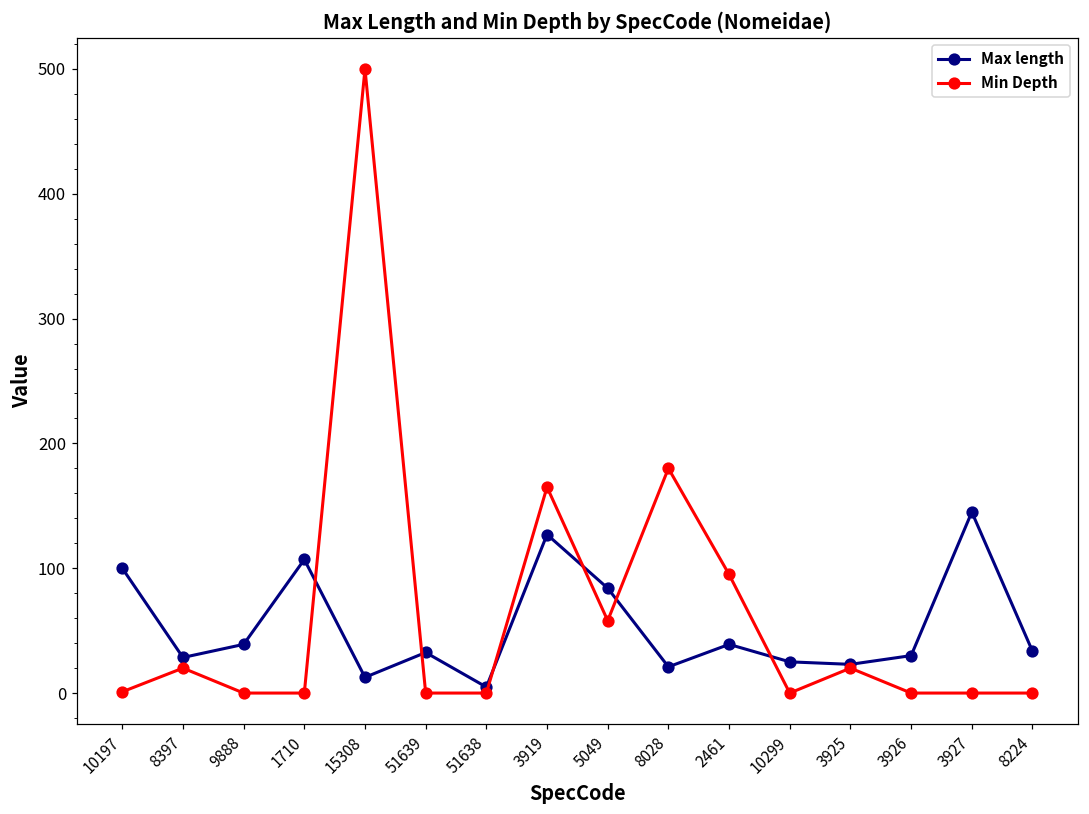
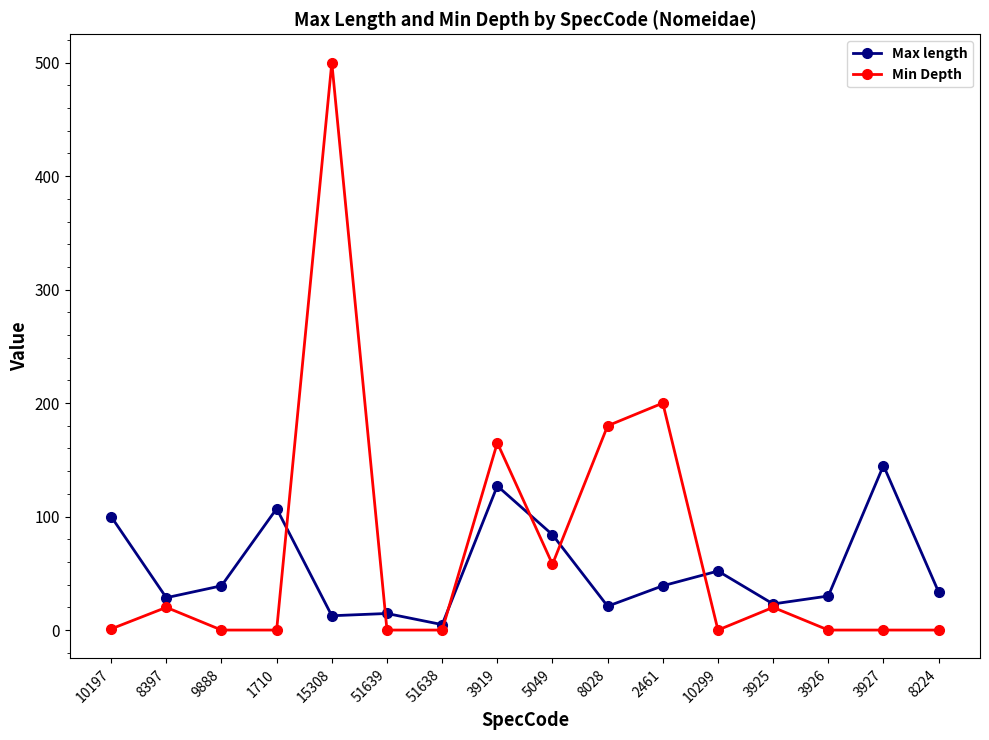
  {
    "Max length": {
      "10197": 100,
      "8397": 29,
      "9888": 39,
      "1710": 107,
      "15308": 13,
-     "51639": 33,
+     "51639": 15,
      "51638": 5,
      "3919": 127,
      "5049": 84,
      "8028": 21,
      "2461": 39,
-     "10299": 25,
+     "10299": 52,
      "3925": 23,
      "3926": 30,
      "3927": 145,
      "8224": 34
    },
    "Min Depth": {
      "10197": 1,
      "8397": 20,
      "9888": 0,
      "1710": 0,
      "15308": 500,
      "51639": 0,
      "51638": 0,
      "3919": 165,
      "5049": 58,
      "8028": 180,
-     "2461": 95,
+     "2461": 200,
      "10299": 0,
      "3925": 20,
      "3926": 0,
      "3927": 0,
      "8224": 0
    }
  }
